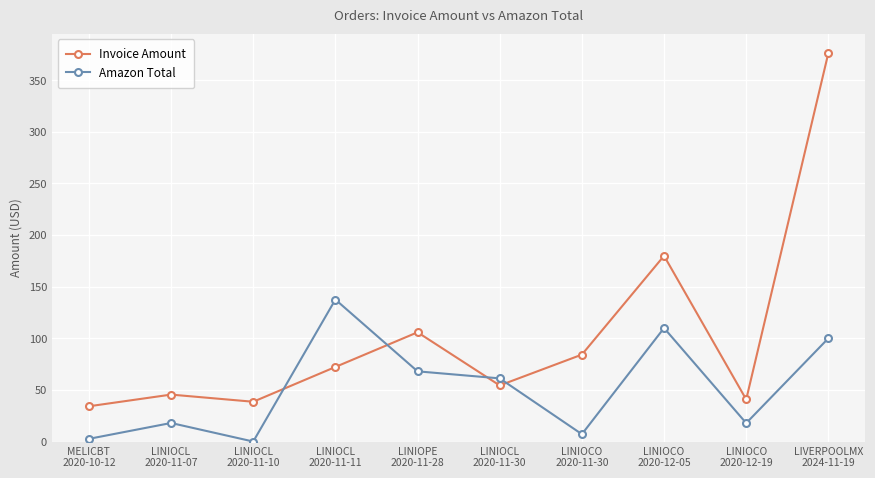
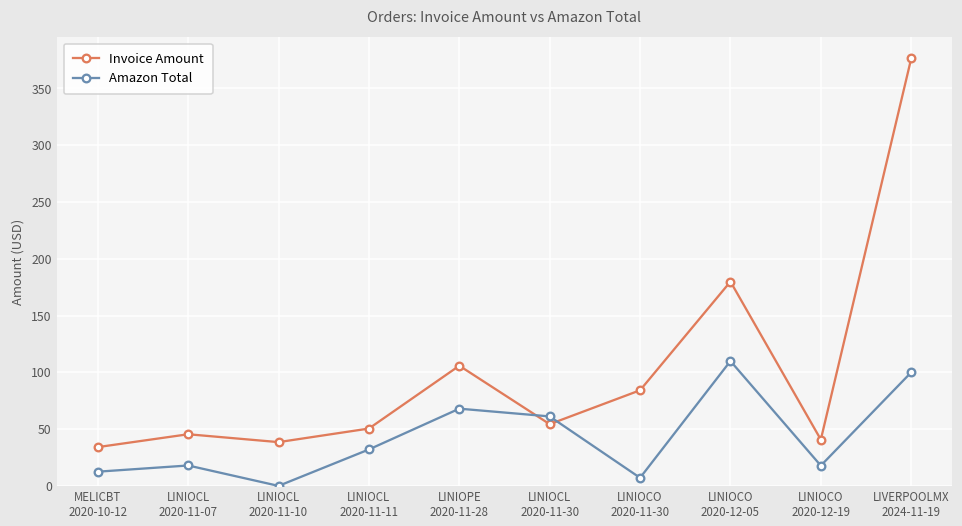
  {
    "Invoice Amount": {
      "MELICBT 2020-10-12": 34,
      "LINIOCL 2020-11-07": 45,
      "LINIOCL 2020-11-10": 39,
-     "LINIOCL 2020-11-11": 72,
+     "LINIOCL 2020-11-11": 51,
      "LINIOPE 2020-11-28": 106,
      "LINIOCL 2020-11-30": 54,
      "LINIOCO 2020-11-30": 84,
      "LINIOCO 2020-12-05": 180,
      "LINIOCO 2020-12-19": 41,
      "LIVERPOOLMX 2024-11-19": 376
    },
    "Amazon Total": {
-     "MELICBT 2020-10-12": 3,
+     "MELICBT 2020-10-12": 13,
      "LINIOCL 2020-11-07": 18,
      "LINIOCL 2020-11-10": 0,
-     "LINIOCL 2020-11-11": 138,
+     "LINIOCL 2020-11-11": 32,
      "LINIOPE 2020-11-28": 68,
      "LINIOCL 2020-11-30": 61,
      "LINIOCO 2020-11-30": 7,
      "LINIOCO 2020-12-05": 110,
      "LINIOCO 2020-12-19": 18,
      "LIVERPOOLMX 2024-11-19": 100
    }
  }
